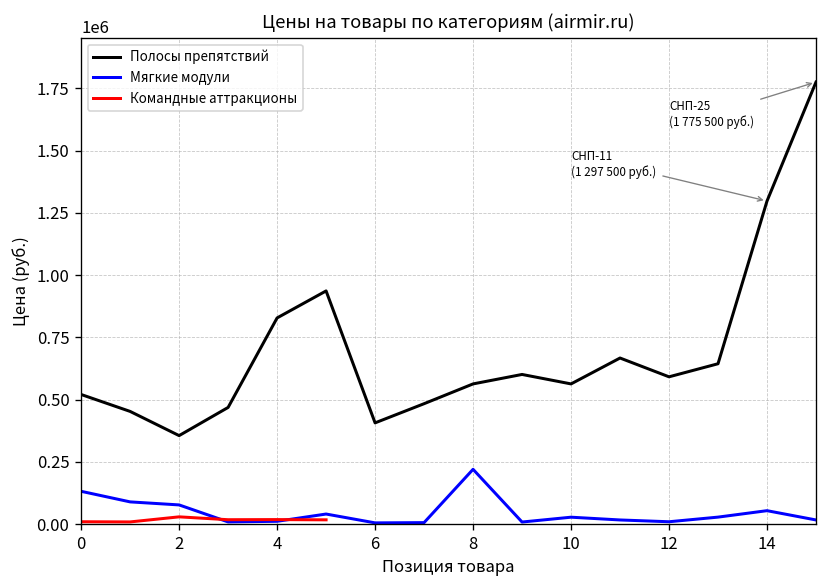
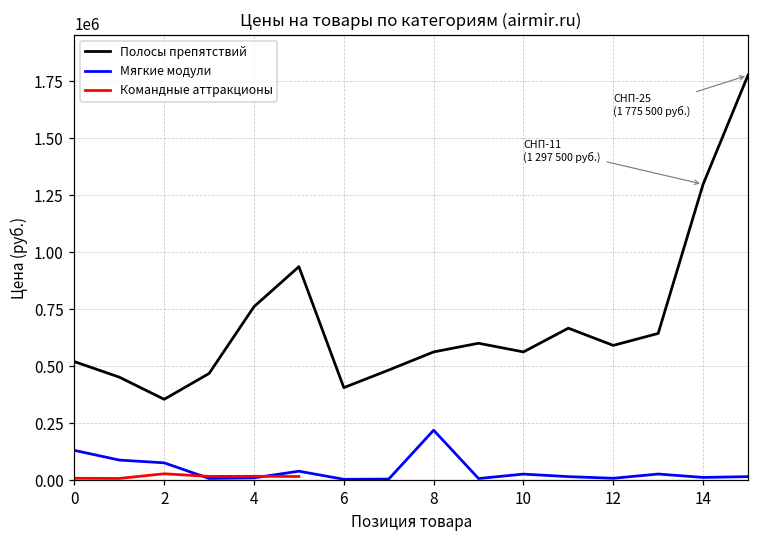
  {
    "Полосы препятствий": {
      "0": 520000,
      "2": 360000,
-     "4": 830000,
+     "4": 760000,
      "6": 410000,
      "8": 560000,
      "10": 560000,
      "12": 590000
    },
    "Мягкие модули": {
      "0": 130000,
      "2": 80000,
      "6": 0,
      "8": 220000,
      "10": 30000,
      "12": 10000,
-     "14": 50000
+     "14": 10000
    },
    "Командные аттракционы": {
      "0": 10000,
      "2": 30000
    }
  }
